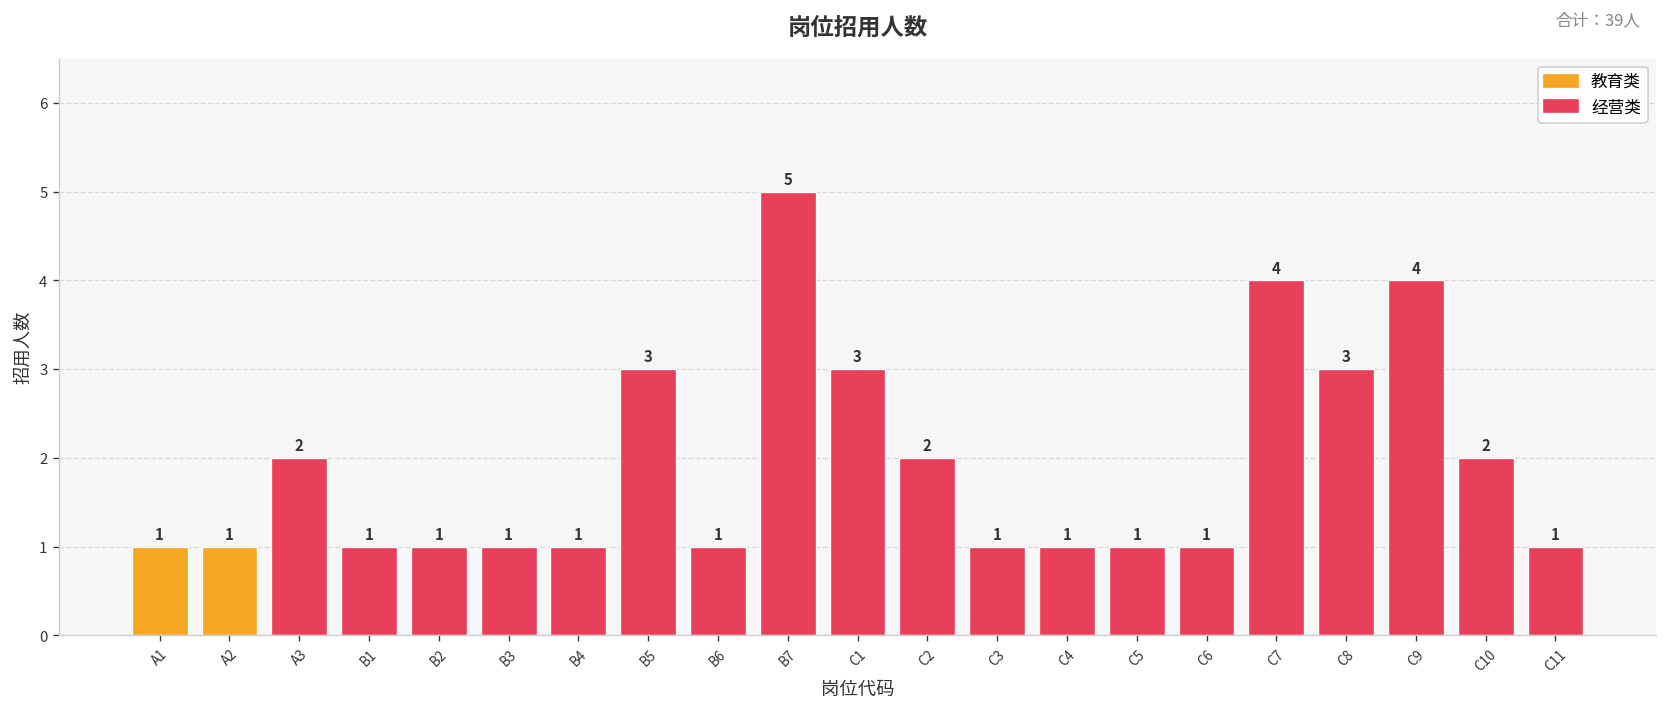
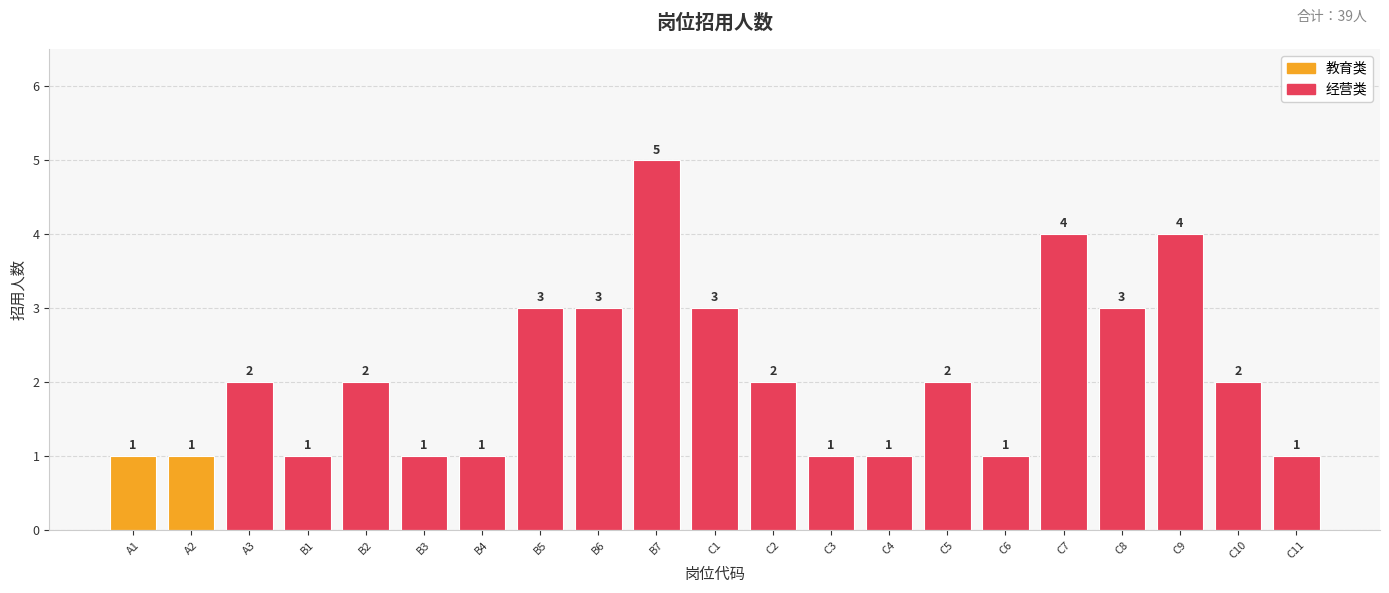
  {
    "A1": 1,
    "A2": 1,
    "A3": 2,
    "B1": 1,
-   "B2": 1,
+   "B2": 2,
    "B3": 1,
    "B4": 1,
    "B5": 3,
-   "B6": 1,
+   "B6": 3,
    "B7": 5,
    "C1": 3,
    "C2": 2,
    "C3": 1,
    "C4": 1,
-   "C5": 1,
+   "C5": 2,
    "C6": 1,
    "C7": 4,
    "C8": 3,
    "C9": 4,
    "C10": 2,
    "C11": 1
  }
